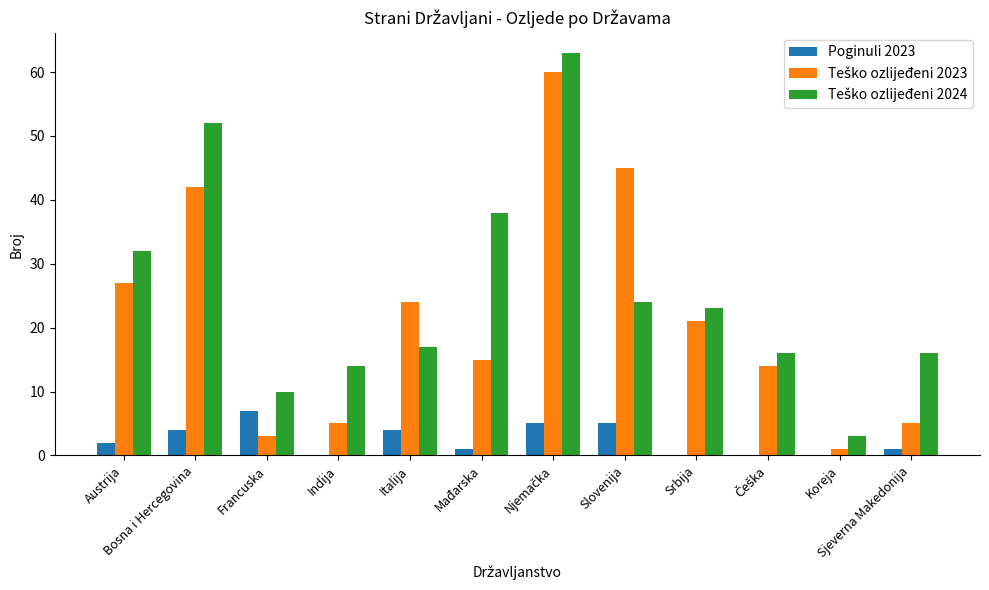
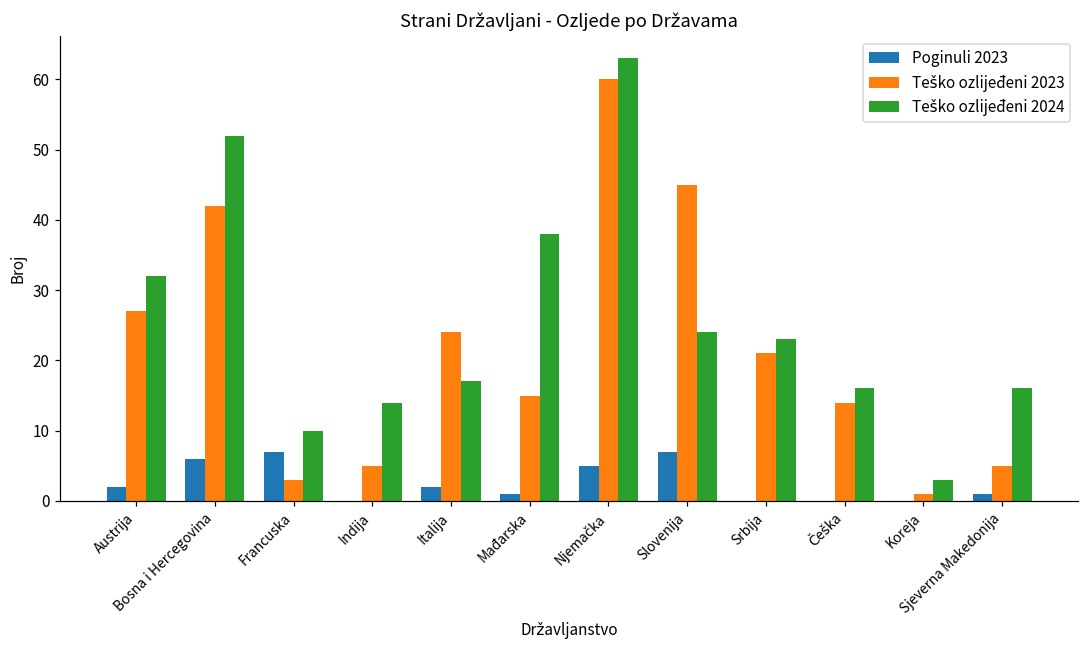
  {
    "Poginuli 2023": {
      "Austrija": 2,
-     "Bosna i Hercegovina": 4,
+     "Bosna i Hercegovina": 6,
      "Francuska": 7,
      "Indija": 0,
-     "Italija": 4,
+     "Italija": 2,
      "Mađarska": 1,
      "Njemačka": 5,
-     "Slovenija": 5,
+     "Slovenija": 7,
      "Srbija": 0,
      "Češka": 0,
      "Koreja": 0,
      "Sjeverna Makedonija": 1
    },
    "Teško ozlijeđeni 2023": {
      "Austrija": 27,
      "Bosna i Hercegovina": 42,
      "Francuska": 3,
      "Indija": 5,
      "Italija": 24,
      "Mađarska": 15,
      "Njemačka": 60,
      "Slovenija": 45,
      "Srbija": 21,
      "Češka": 14,
      "Koreja": 1,
      "Sjeverna Makedonija": 5
    },
    "Teško ozlijeđeni 2024": {
      "Austrija": 32,
      "Bosna i Hercegovina": 52,
      "Francuska": 10,
      "Indija": 14,
      "Italija": 17,
      "Mađarska": 38,
      "Njemačka": 63,
      "Slovenija": 24,
      "Srbija": 23,
      "Češka": 16,
      "Koreja": 3,
      "Sjeverna Makedonija": 16
    }
  }
